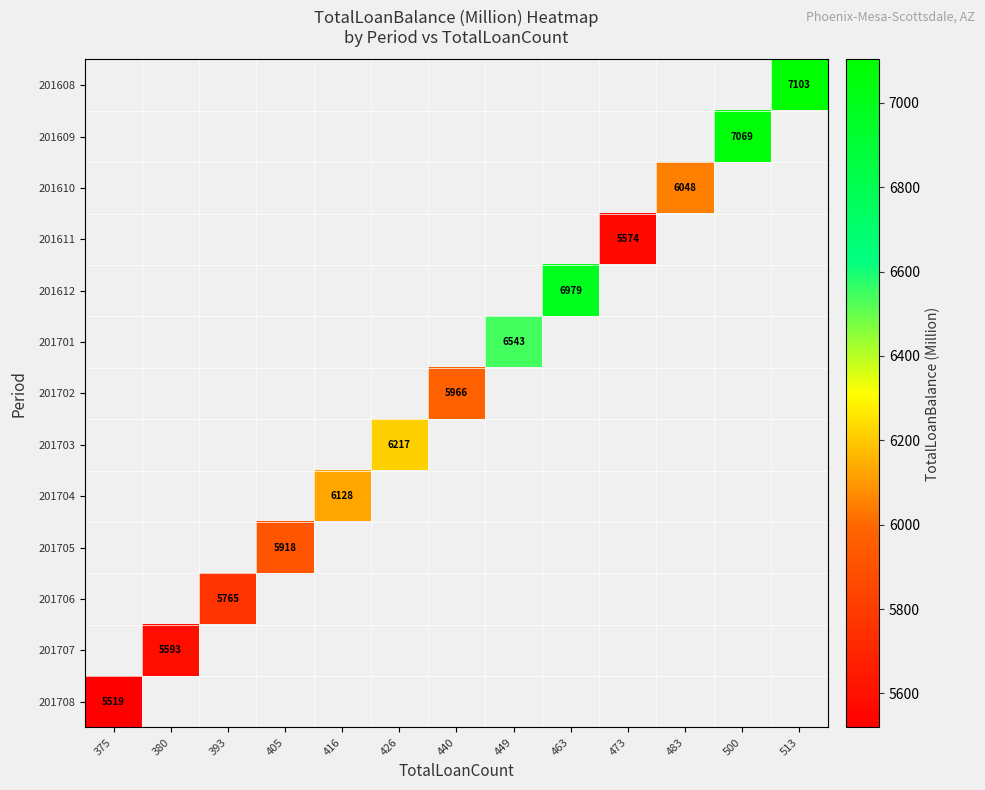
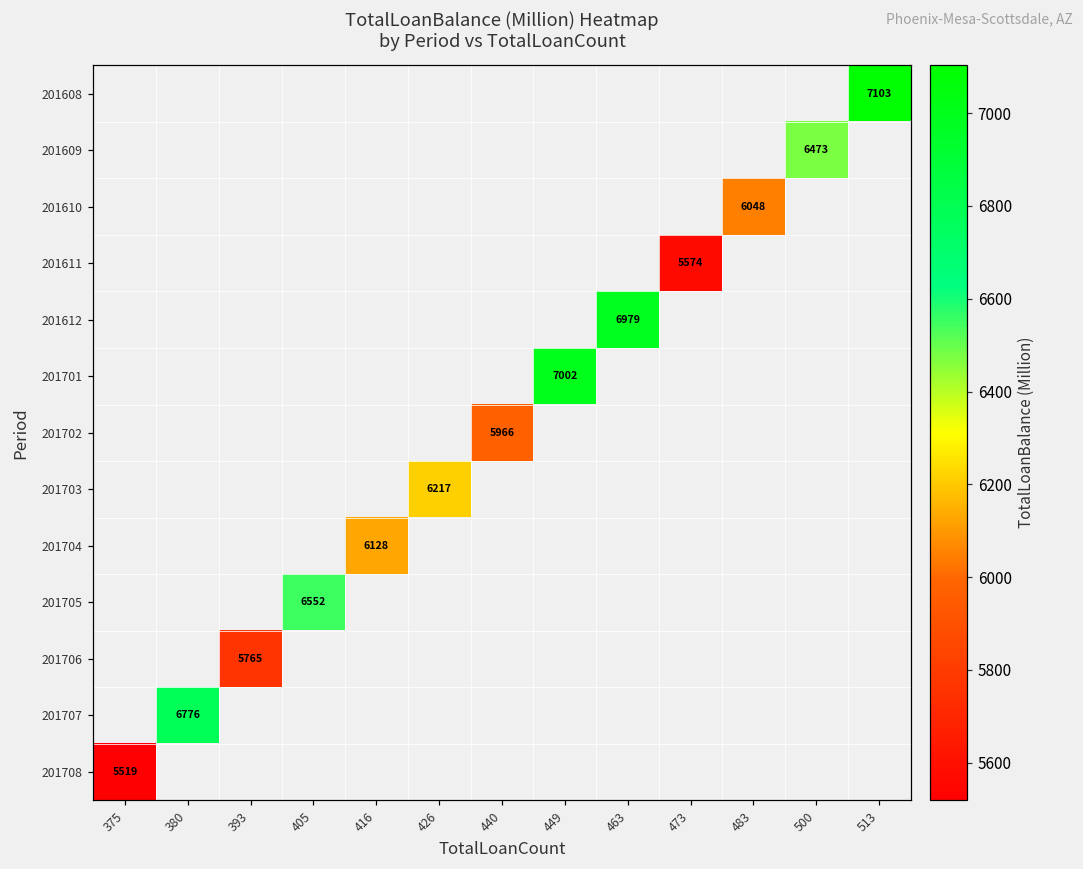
  {
    "201608": {
      "513": 7103
    },
    "201609": {
-     "500": 7069
+     "500": 6473
    },
    "201610": {
      "483": 6048
    },
    "201611": {
      "473": 5574
    },
    "201612": {
      "463": 6979
    },
    "201701": {
-     "449": 6543
+     "449": 7002
    },
    "201702": {
      "440": 5966
    },
    "201703": {
      "426": 6217
    },
    "201704": {
      "416": 6128
    },
    "201705": {
-     "405": 5918
+     "405": 6552
    },
    "201706": {
      "393": 5765
    },
    "201707": {
-     "380": 5593
+     "380": 6776
    },
    "201708": {
      "375": 5519
    }
  }
